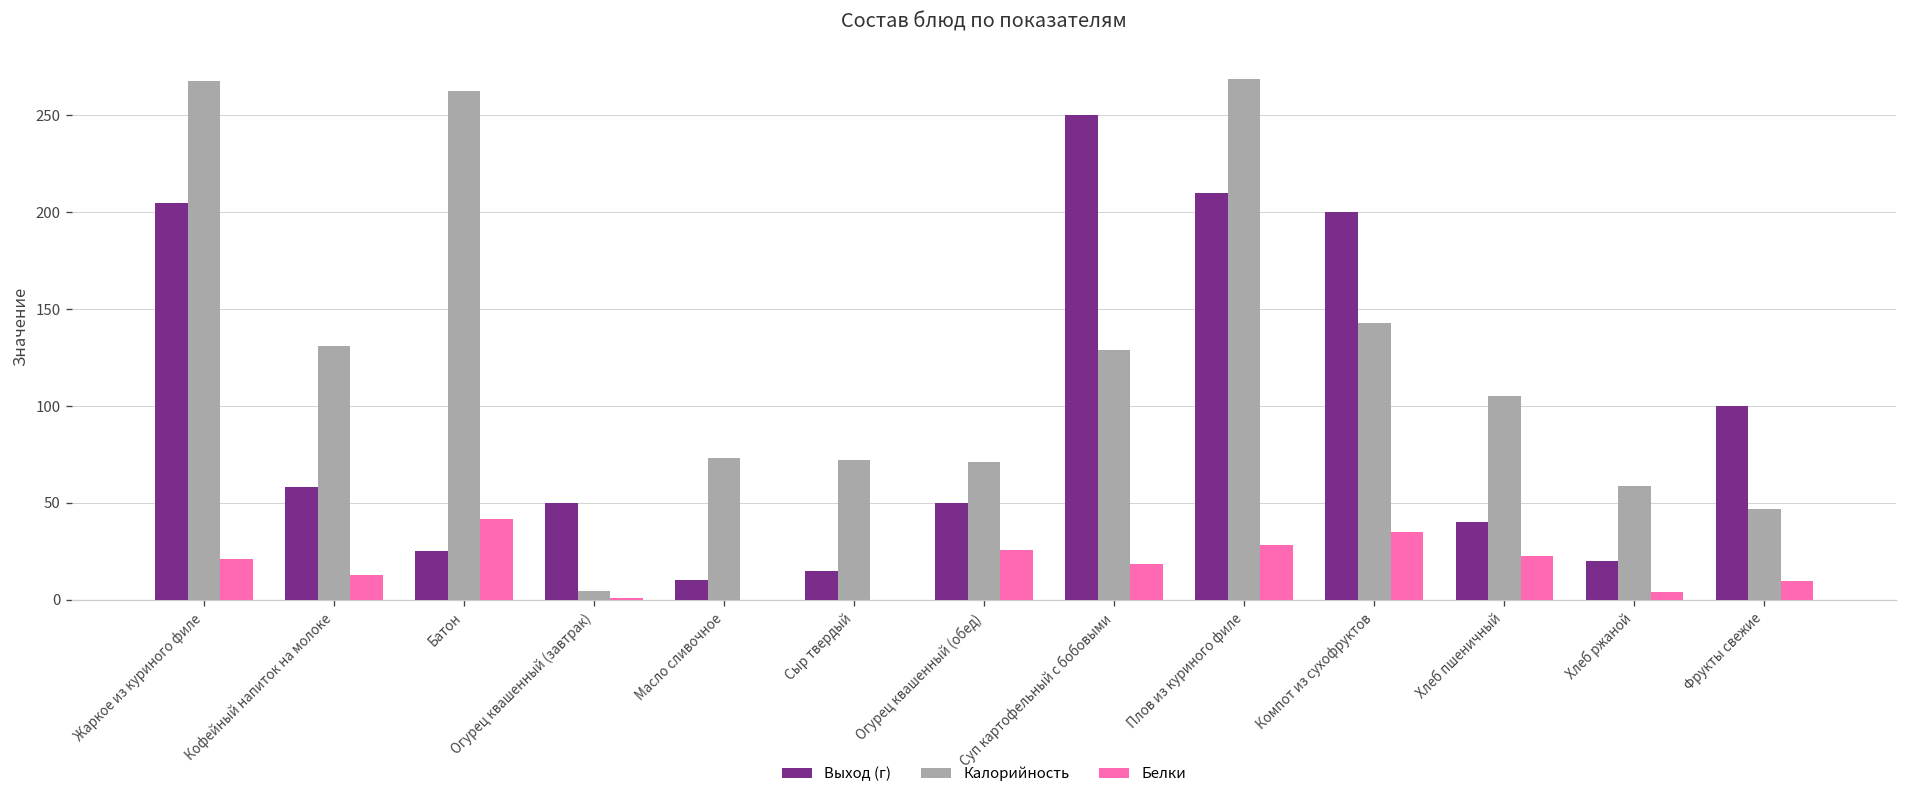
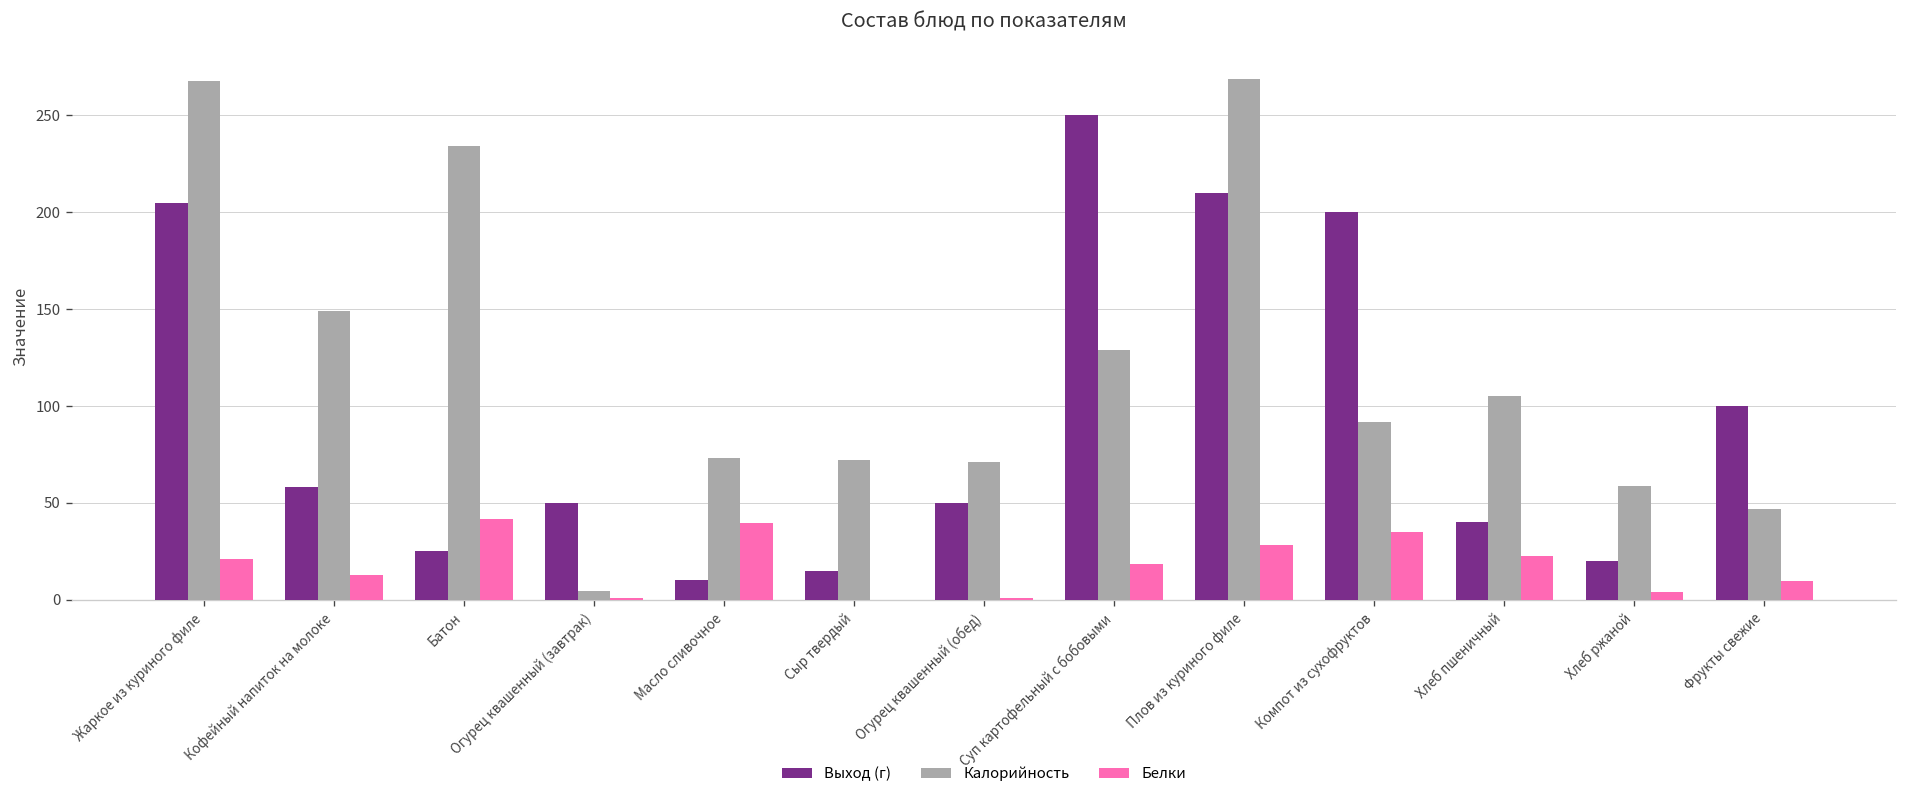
  {
    "Выход (г)": {
      "Жаркое из куриного филе": 205,
      "Кофейный напиток на молоке": 58,
      "Батон": 25,
      "Огурец квашенный (завтрак)": 50,
      "Масло сливочное": 10,
      "Сыр твердый": 15,
      "Огурец квашенный (обед)": 50,
      "Суп картофельный с бобовыми": 250,
      "Плов из куриного филе": 210,
      "Компот из сухофруктов": 200,
      "Хлеб пшеничный": 40,
      "Хлеб ржаной": 20,
      "Фрукты свежие": 100
    },
    "Калорийность": {
      "Жаркое из куриного филе": 268,
-     "Кофейный напиток на молоке": 131,
-     "Батон": 262,
+     "Кофейный напиток на молоке": 149,
+     "Батон": 234,
      "Огурец квашенный (завтрак)": 4,
      "Масло сливочное": 73,
      "Сыр твердый": 72,
      "Огурец квашенный (обед)": 71,
      "Суп картофельный с бобовыми": 129,
      "Плов из куриного филе": 269,
-     "Компот из сухофруктов": 143,
+     "Компот из сухофруктов": 92,
      "Хлеб пшеничный": 105,
      "Хлеб ржаной": 59,
      "Фрукты свежие": 47
    },
    "Белки": {
      "Жаркое из куриного филе": 21,
      "Кофейный напиток на молоке": 13,
      "Батон": 41,
-     "Масло сливочное": 0,
+     "Масло сливочное": 39,
      "Сыр твердый": 0,
-     "Огурец квашенный (обед)": 25,
+     "Огурец квашенный (обед)": 1,
      "Суп картофельный с бобовыми": 19,
      "Плов из куриного филе": 28,
      "Компот из сухофруктов": 35,
      "Хлеб пшеничный": 22,
      "Хлеб ржаной": 4,
      "Фрукты свежие": 9
    }
  }
